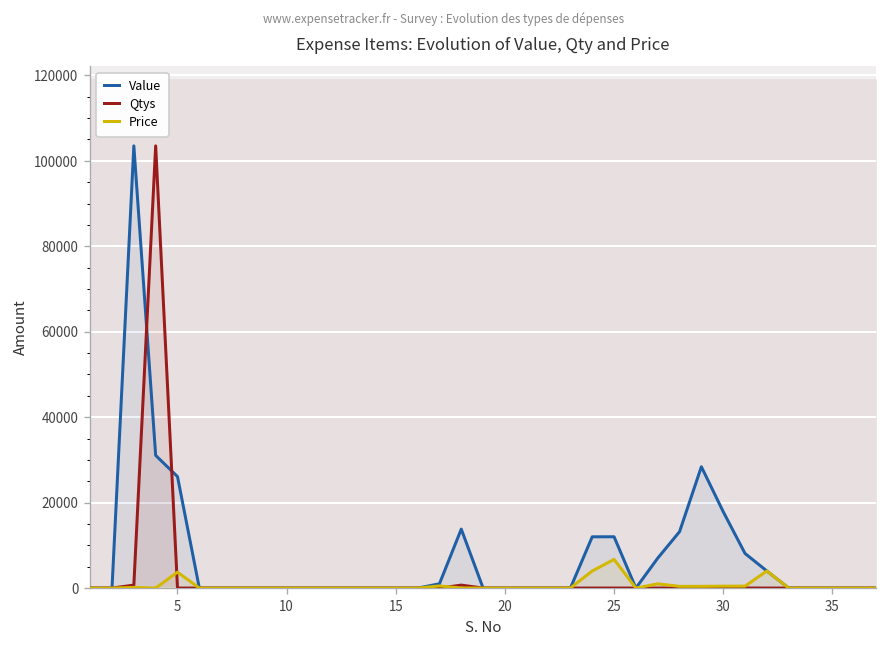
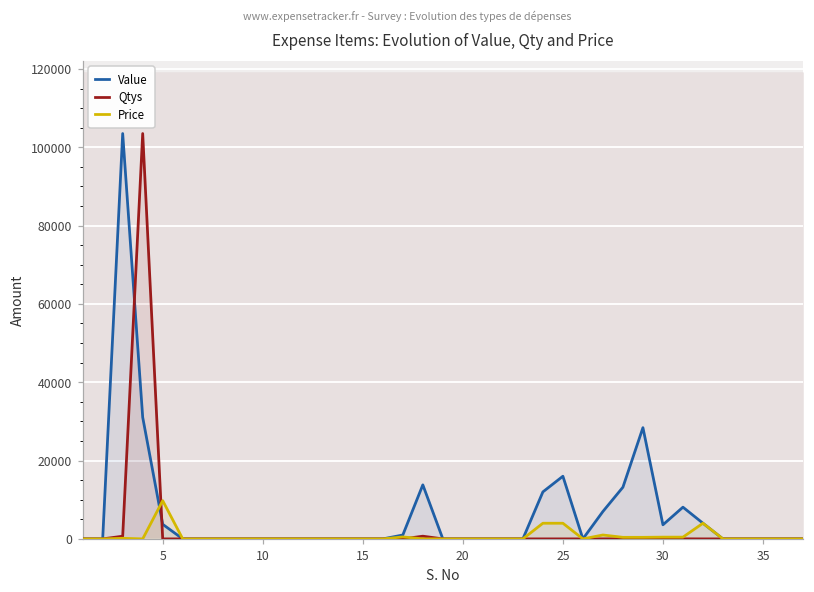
  {
    "Value": {
-     "5": 26000,
-     "25": 12000,
-     "30": 18000
+     "5": 4000,
+     "25": 16000,
+     "30": 4000
    },
    "Qtys": {
      "5": 0,
      "25": 0
    },
    "Price": {
-     "5": 4000,
-     "25": 7000
+     "5": 10000,
+     "25": 4000
    }
  }
